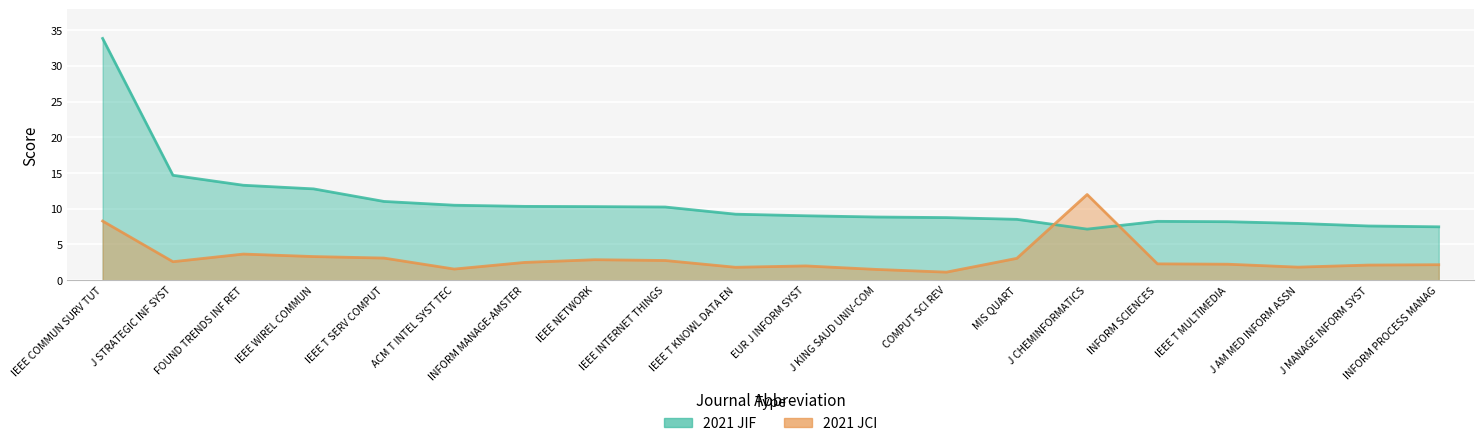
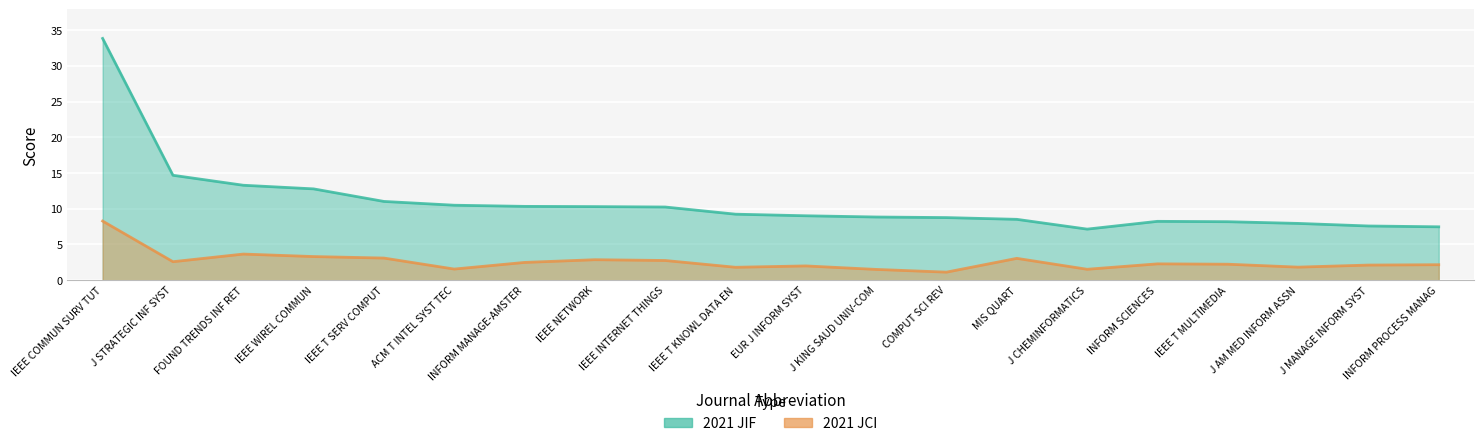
  {
    "2021 JIF": {
      "IEEE COMMUN SURV TUT": 34,
      "J STRATEGIC INF SYST": 15,
      "FOUND TRENDS INF RET": 13,
      "IEEE WIREL COMMUN": 13,
      "IEEE T SERV COMPUT": 11,
      "ACM T INTEL SYST TEC": 10,
      "INFORM MANAGE-AMSTER": 10,
      "IEEE NETWORK": 10,
      "IEEE INTERNET THINGS": 10,
      "IEEE T KNOWL DATA EN": 9,
      "EUR J INFORM SYST": 9,
      "J KING SAUD UNIV-COM": 9,
      "COMPUT SCI REV": 9,
      "MIS QUART": 9,
      "J CHEMINFORMATICS": 7,
      "INFORM SCIENCES": 8,
      "IEEE T MULTIMEDIA": 8,
      "J AM MED INFORM ASSN": 8,
      "J MANAGE INFORM SYST": 8,
      "INFORM PROCESS MANAG": 7
    },
    "2021 JCI": {
      "IEEE COMMUN SURV TUT": 8,
      "J STRATEGIC INF SYST": 3,
      "FOUND TRENDS INF RET": 4,
      "IEEE WIREL COMMUN": 3,
      "IEEE T SERV COMPUT": 3,
      "ACM T INTEL SYST TEC": 2,
      "INFORM MANAGE-AMSTER": 2,
      "IEEE NETWORK": 3,
      "IEEE INTERNET THINGS": 3,
      "IEEE T KNOWL DATA EN": 2,
      "EUR J INFORM SYST": 2,
      "J KING SAUD UNIV-COM": 2,
      "COMPUT SCI REV": 1,
      "MIS QUART": 3,
-     "J CHEMINFORMATICS": 12,
+     "J CHEMINFORMATICS": 2,
      "INFORM SCIENCES": 2,
      "IEEE T MULTIMEDIA": 2,
      "J AM MED INFORM ASSN": 2,
      "J MANAGE INFORM SYST": 2,
      "INFORM PROCESS MANAG": 2
    }
  }
